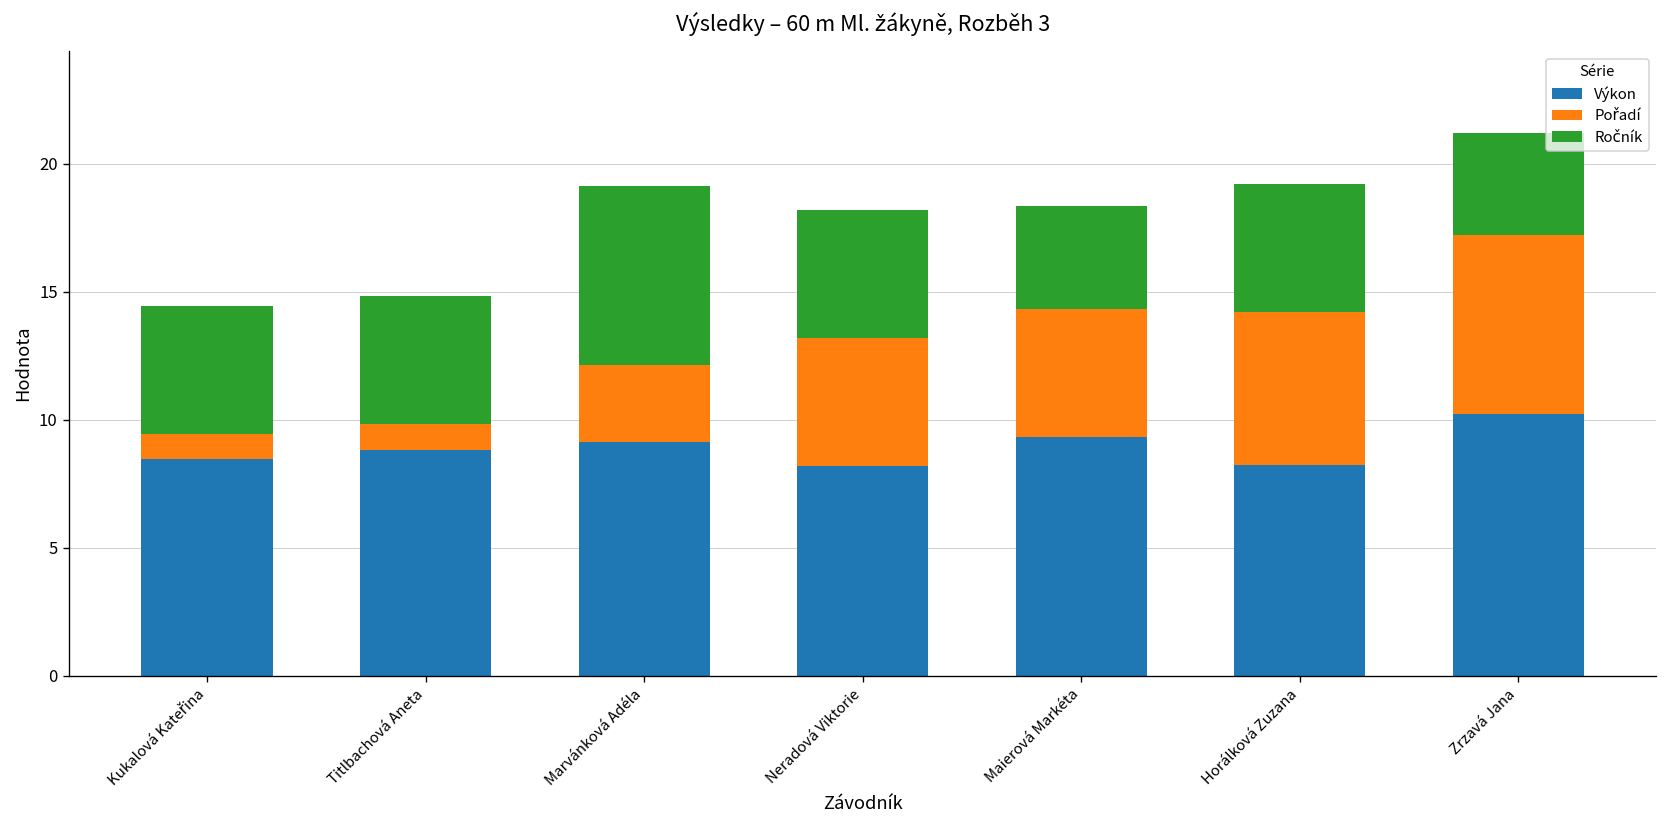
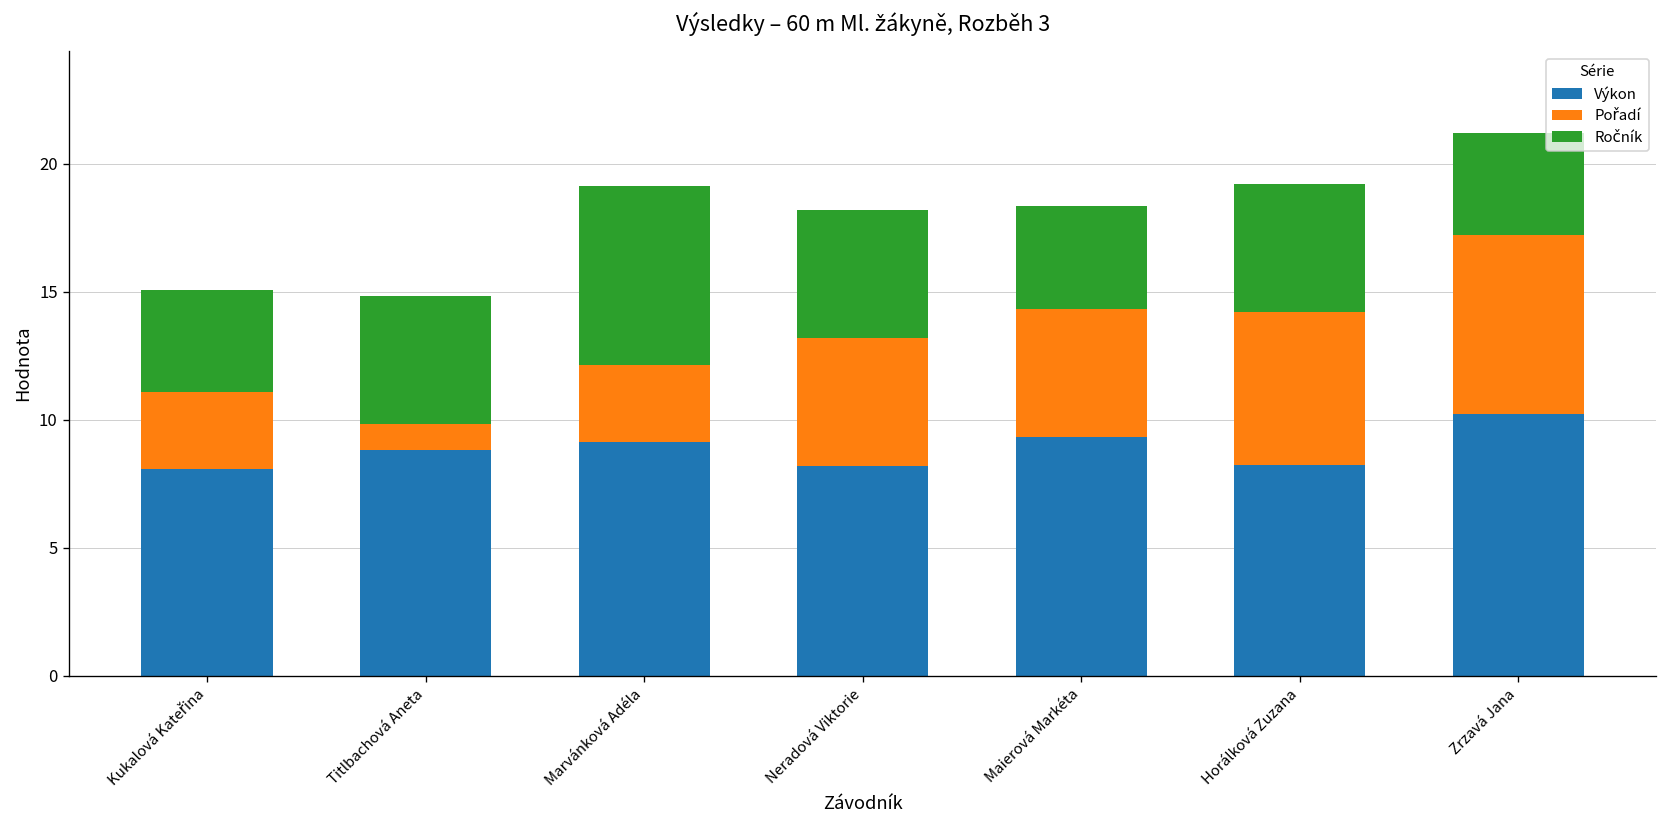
  {
    "Výkon": {
-     "Kukalová Kateřina": 8.5,
+     "Kukalová Kateřina": 8.1,
      "Titlbachová Aneta": 8.8,
      "Marvánková Adéla": 9.1,
      "Neradová Viktorie": 8.2,
      "Maierová Markéta": 9.3,
      "Horálková Zuzana": 8.2,
      "Zrzavá Jana": 10.2
    },
    "Pořadí": {
-     "Kukalová Kateřina": 1,
+     "Kukalová Kateřina": 3,
      "Titlbachová Aneta": 1,
      "Marvánková Adéla": 3,
      "Neradová Viktorie": 5,
      "Maierová Markéta": 5,
      "Horálková Zuzana": 6,
      "Zrzavá Jana": 7
    },
    "Ročník": {
-     "Kukalová Kateřina": 5,
+     "Kukalová Kateřina": 4,
      "Titlbachová Aneta": 5,
      "Marvánková Adéla": 7,
      "Neradová Viktorie": 5,
      "Maierová Markéta": 4,
      "Horálková Zuzana": 5,
      "Zrzavá Jana": 4
    }
  }
